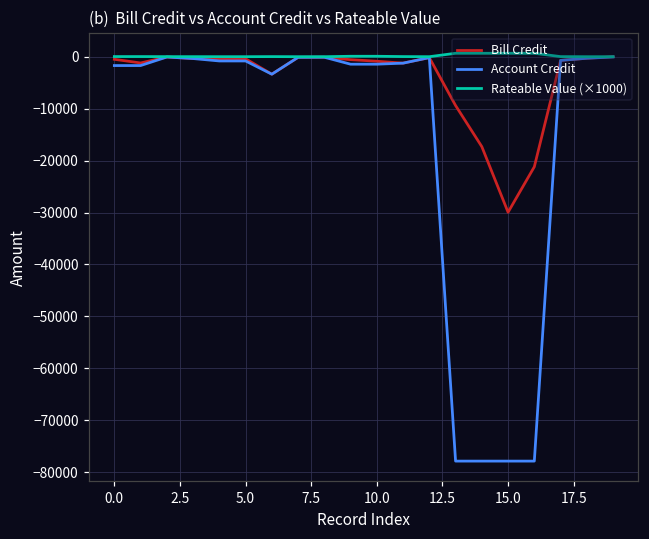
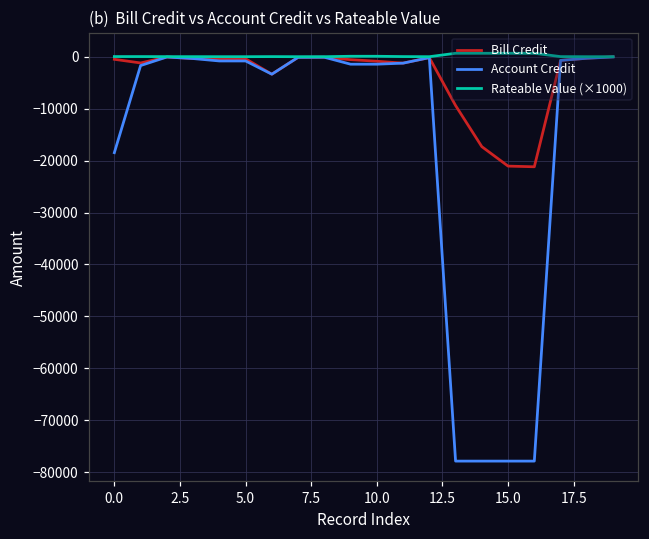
  {
    "Bill Credit": {
      "10.0": -1000,
-     "15.0": -30000
+     "15.0": -21000
    },
    "Account Credit": {
-     "0.0": -2000,
+     "0.0": -18000,
      "10.0": -1000,
      "15.0": -78000
    },
    "Rateable Value (×1000)": {
      "10.0": 0
    }
  }
